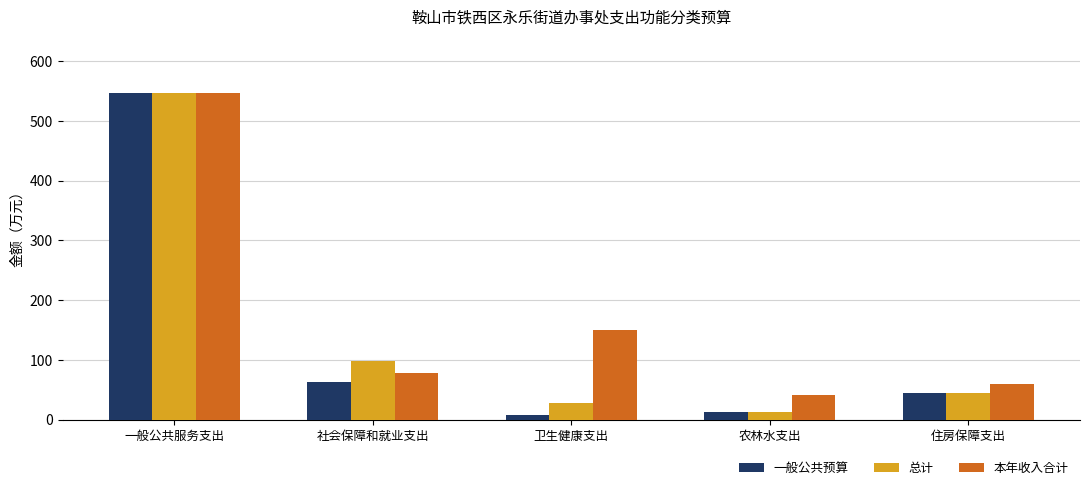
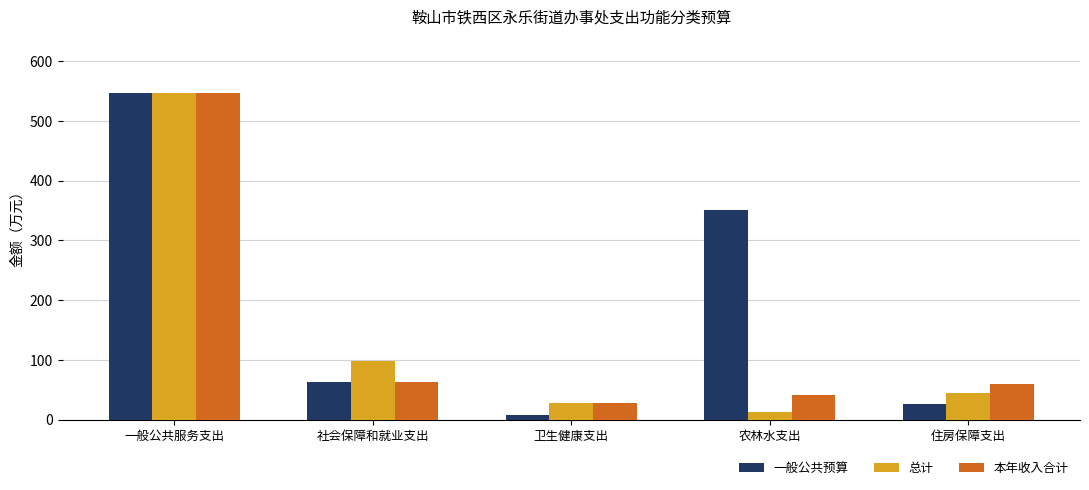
  {
    "一般公共预算": {
      "一般公共服务支出": 550,
      "社会保障和就业支出": 60,
      "卫生健康支出": 10,
-     "农林水支出": 10,
-     "住房保障支出": 50
+     "农林水支出": 350,
+     "住房保障支出": 30
    },
    "总计": {
      "一般公共服务支出": 550,
      "社会保障和就业支出": 100,
      "卫生健康支出": 30,
      "农林水支出": 10,
      "住房保障支出": 50
    },
    "本年收入合计": {
      "一般公共服务支出": 550,
-     "社会保障和就业支出": 80,
-     "卫生健康支出": 150,
+     "社会保障和就业支出": 60,
+     "卫生健康支出": 30,
      "农林水支出": 40,
      "住房保障支出": 60
    }
  }
